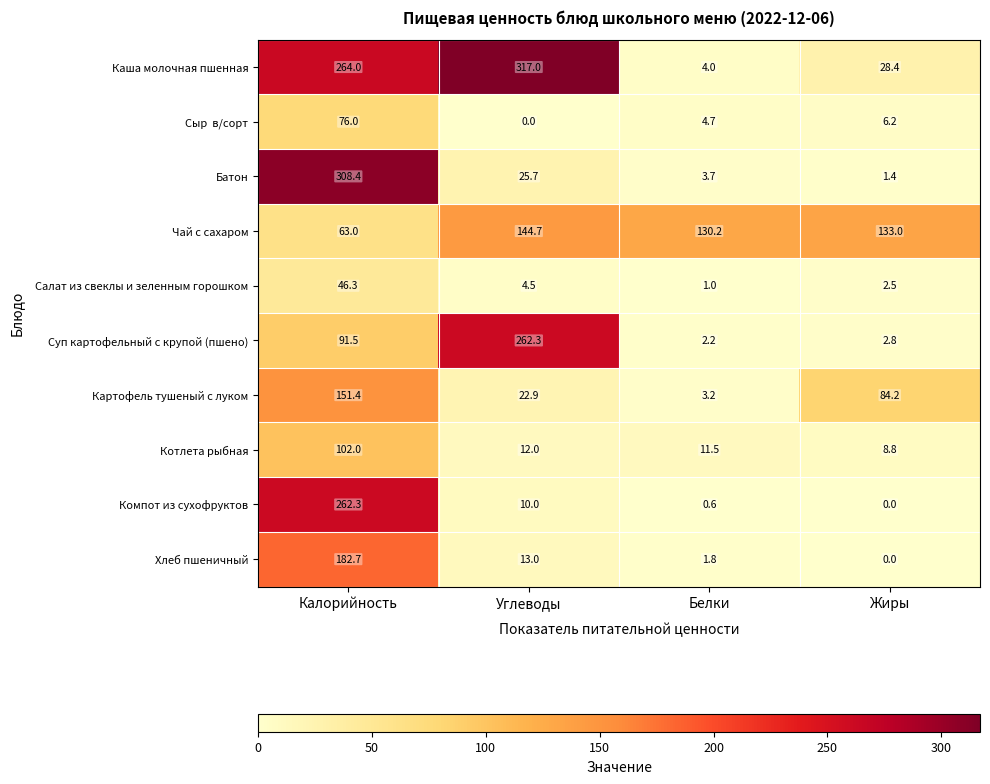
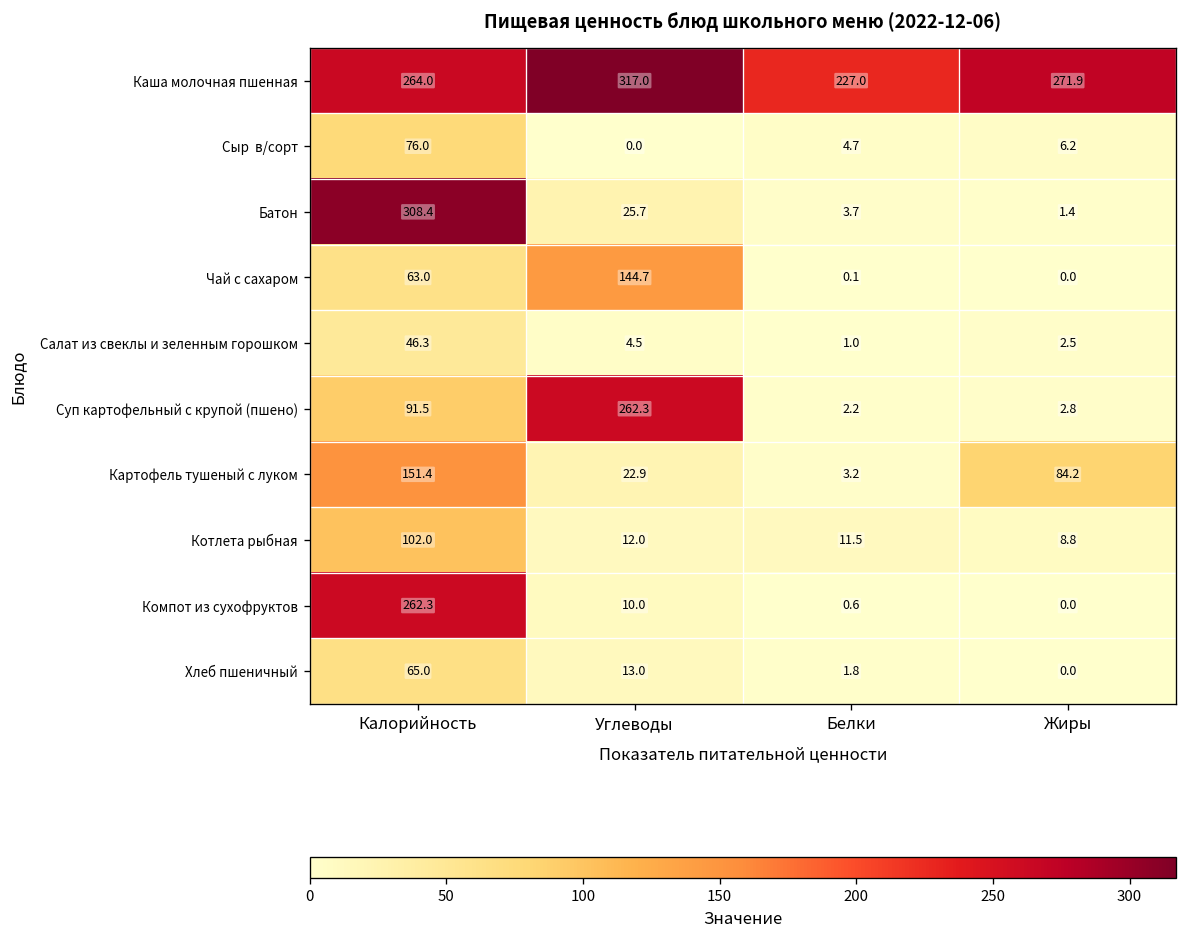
  {
    "Каша молочная пшенная": {
-     "Белки": 4.0,
-     "Жиры": 28.4
+     "Белки": 227.0,
+     "Жиры": 271.9
    },
    "Чай с сахаром": {
-     "Белки": 130.2,
-     "Жиры": 133.0
+     "Белки": 0.1,
+     "Жиры": 0.0
    },
    "Хлеб пшеничный": {
-     "Калорийность": 182.7
+     "Калорийность": 65.0
    }
  }
